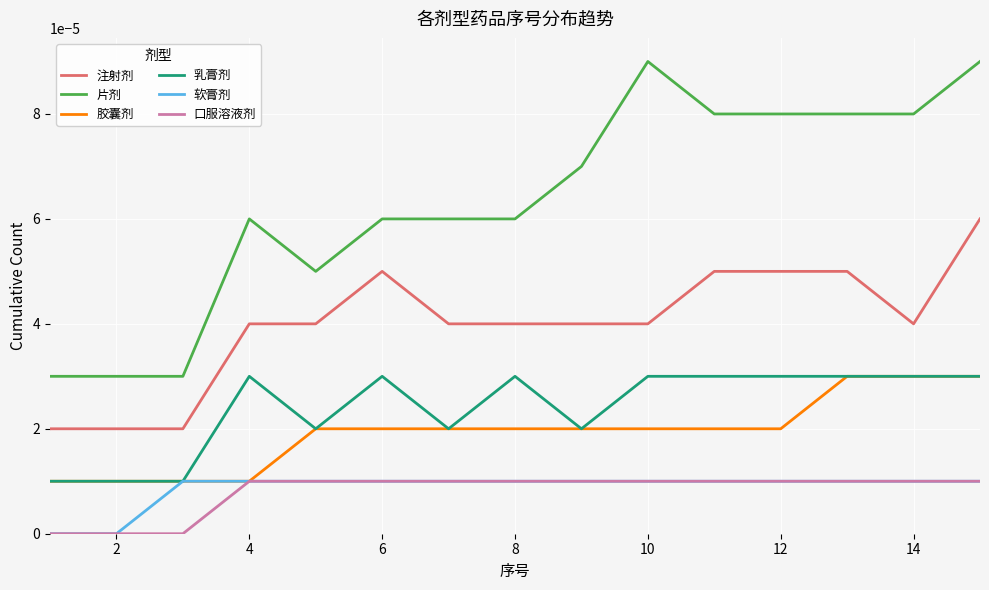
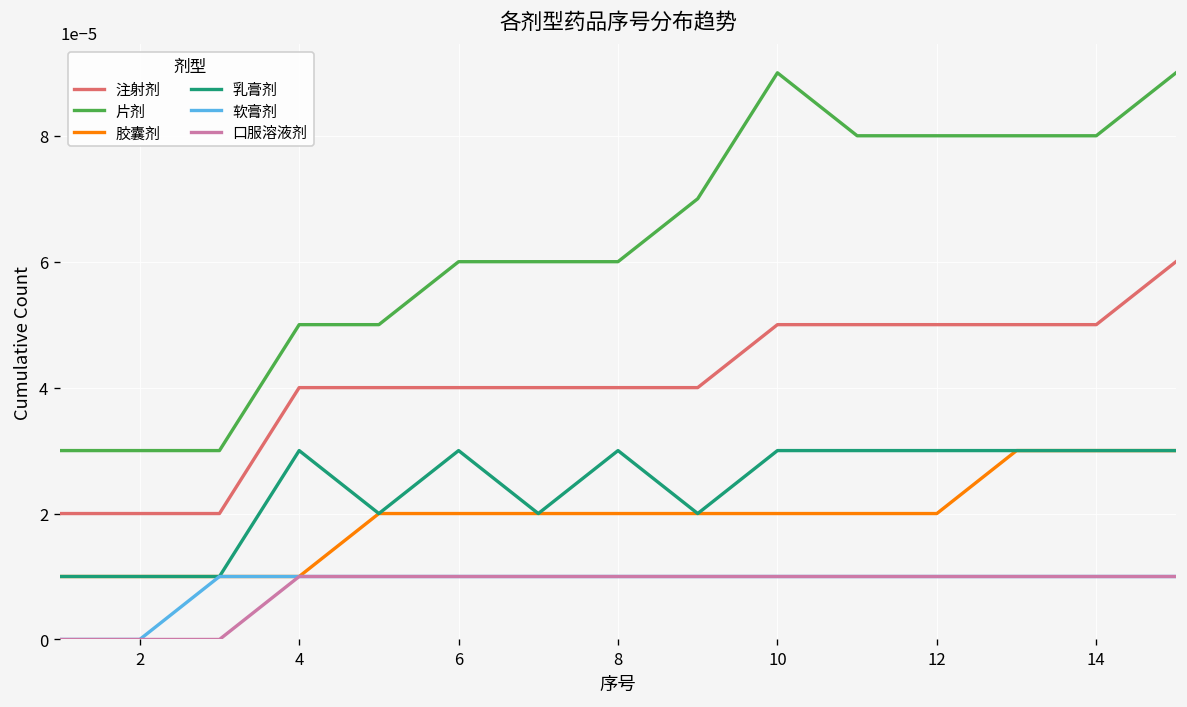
  {
    "注射剂": {
      "2": 0.000020,
      "4": 0.000040,
-     "6": 0.000050,
+     "6": 0.000040,
      "8": 0.000040,
-     "10": 0.000040,
+     "10": 0.000050,
      "12": 0.000050,
-     "14": 0.000040
+     "14": 0.000050
    },
    "片剂": {
      "2": 0.000030,
-     "4": 0.000060,
+     "4": 0.000050,
      "6": 0.000060,
      "8": 0.000060,
      "10": 0.000090,
      "12": 0.000080,
      "14": 0.000080
    },
    "胶囊剂": {
      "6": 0.000020,
      "8": 0.000020,
      "10": 0.000020,
      "12": 0.000020
    },
    "乳膏剂": {
      "4": 0.000030,
      "6": 0.000030,
      "8": 0.000030,
      "10": 0.000030,
      "12": 0.000030
    }
  }
